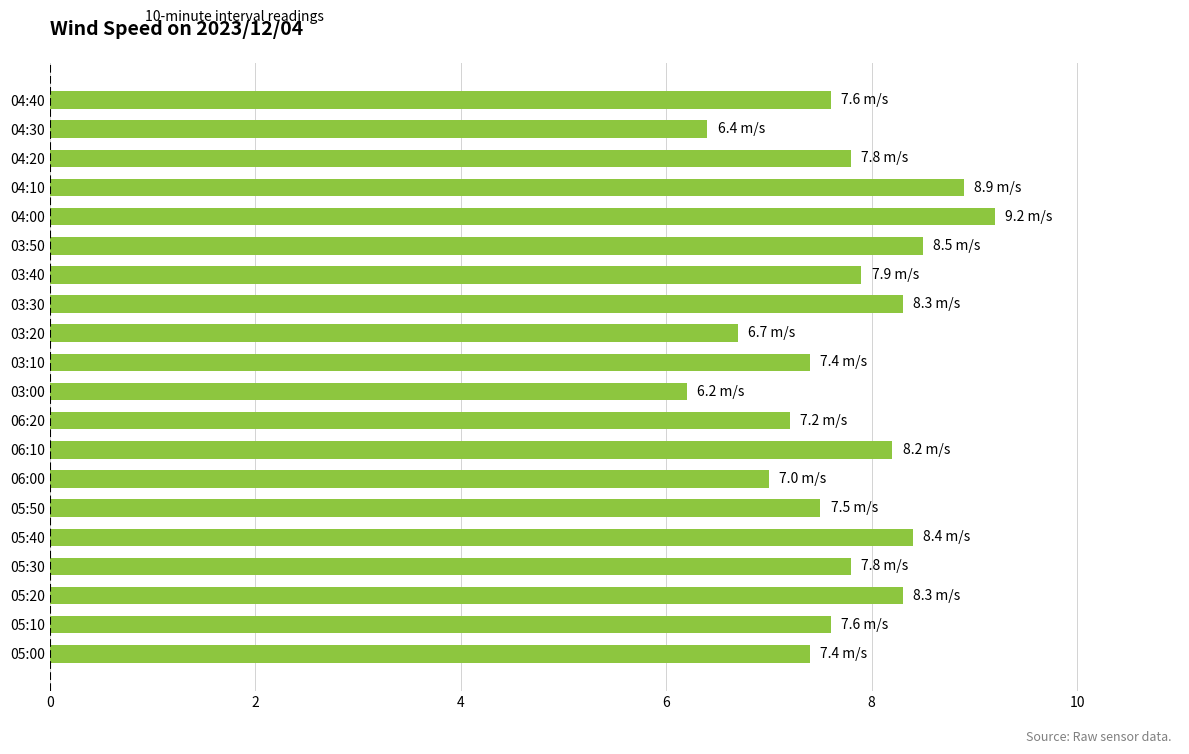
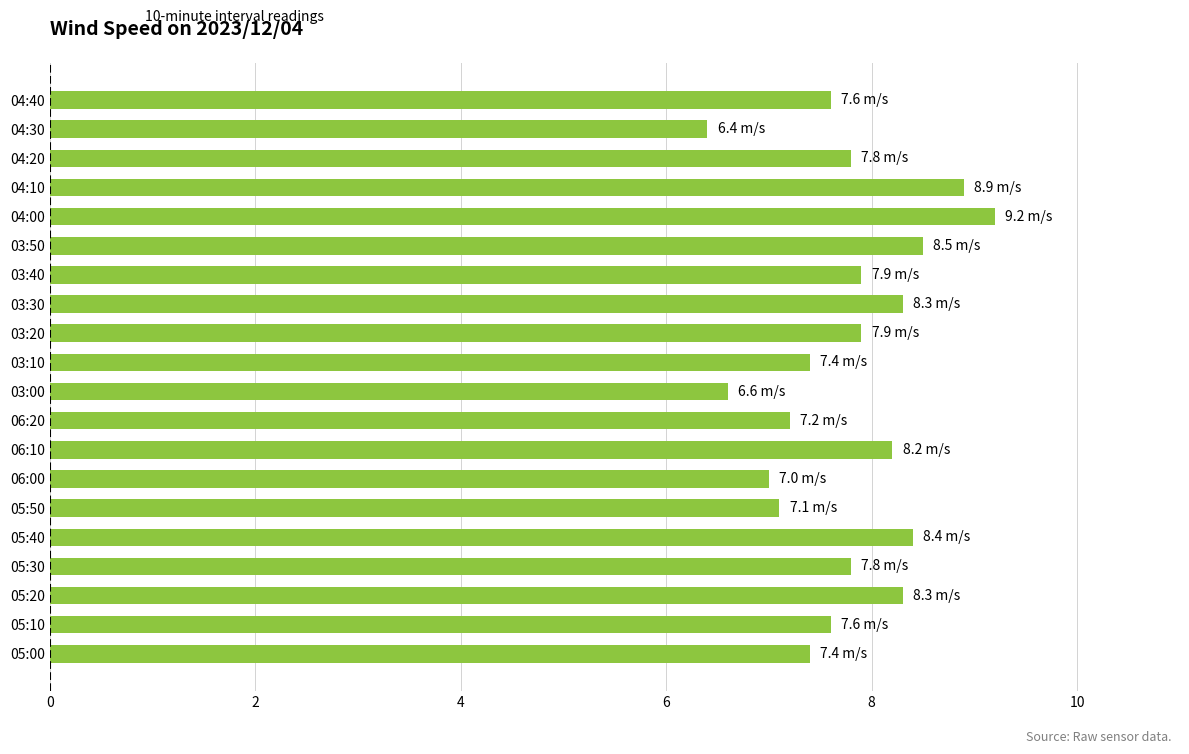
  {
    "04:40": 7.6,
    "04:30": 6.4,
    "04:20": 7.8,
    "04:10": 8.9,
    "04:00": 9.2,
    "03:50": 8.5,
    "03:40": 7.9,
    "03:30": 8.3,
-   "03:20": 6.7,
+   "03:20": 7.9,
    "03:10": 7.4,
-   "03:00": 6.2,
+   "03:00": 6.6,
    "06:20": 7.2,
    "06:10": 8.2,
    "06:00": 7.0,
-   "05:50": 7.5,
+   "05:50": 7.1,
    "05:40": 8.4,
    "05:30": 7.8,
    "05:20": 8.3,
    "05:10": 7.6,
    "05:00": 7.4
  }
